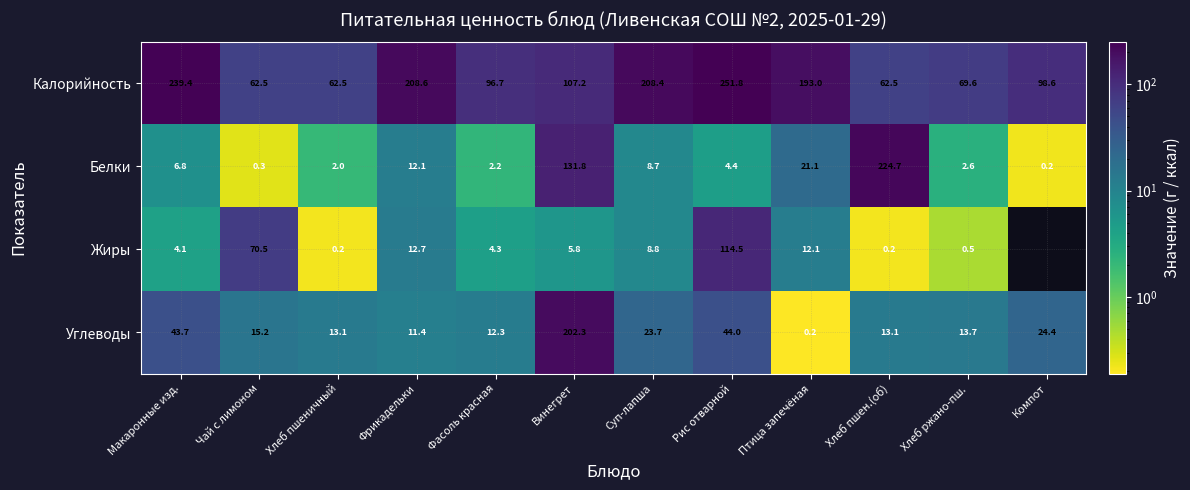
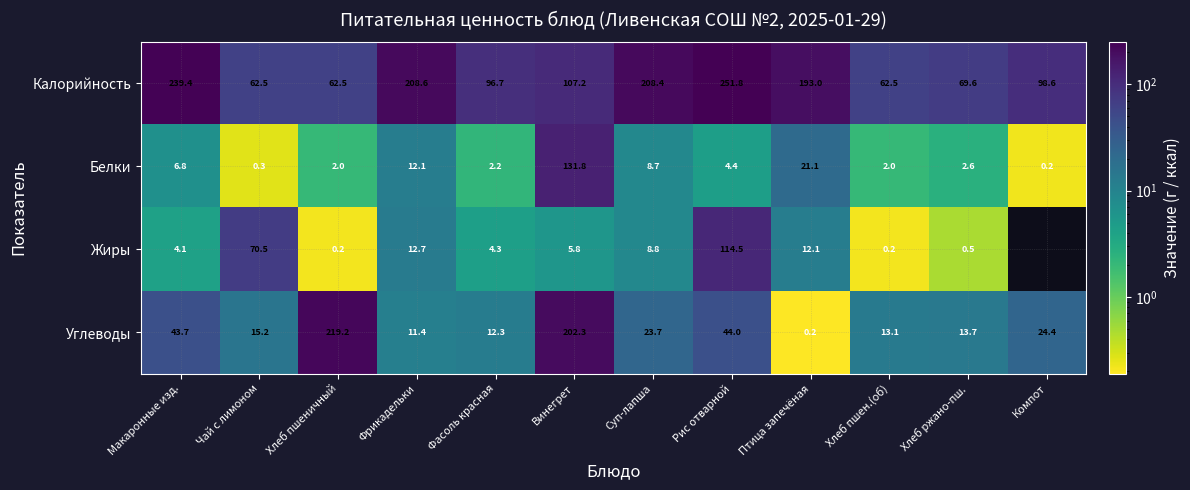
  {
    "Калорийность": {
      "Макаронные изд.": 239.4,
      "Чай с лимоном": 62.5,
      "Хлеб пшеничный": 62.5,
      "Фрикадельки": 208.6,
      "Фасоль красная": 96.7,
      "Винегрет": 107.2,
      "Суп-лапша": 208.4,
      "Рис отварной": 251.8,
      "Птица запечёная": 193.0,
      "Хлеб пшен.(об)": 62.5,
      "Хлеб ржано-пш.": 69.6,
      "Компот": 98.6
    },
    "Белки": {
      "Макаронные изд.": 6.8,
      "Чай с лимоном": 0.3,
      "Хлеб пшеничный": 2.0,
      "Фрикадельки": 12.1,
      "Фасоль красная": 2.2,
      "Винегрет": 131.8,
      "Суп-лапша": 8.7,
      "Рис отварной": 4.4,
      "Птица запечёная": 21.1,
-     "Хлеб пшен.(об)": 224.7,
+     "Хлеб пшен.(об)": 2.0,
      "Хлеб ржано-пш.": 2.6,
      "Компот": 0.2
    },
    "Жиры": {
      "Макаронные изд.": 4.1,
      "Чай с лимоном": 70.5,
      "Хлеб пшеничный": 0.2,
      "Фрикадельки": 12.7,
      "Фасоль красная": 4.3,
      "Винегрет": 5.8,
      "Суп-лапша": 8.8,
      "Рис отварной": 114.5,
      "Птица запечёная": 12.1,
      "Хлеб пшен.(об)": 0.2,
      "Хлеб ржано-пш.": 0.5
    },
    "Углеводы": {
      "Макаронные изд.": 43.7,
      "Чай с лимоном": 15.2,
-     "Хлеб пшеничный": 13.1,
+     "Хлеб пшеничный": 219.2,
      "Фрикадельки": 11.4,
      "Фасоль красная": 12.3,
      "Винегрет": 202.3,
      "Суп-лапша": 23.7,
      "Рис отварной": 44.0,
      "Птица запечёная": 0.2,
      "Хлеб пшен.(об)": 13.1,
      "Хлеб ржано-пш.": 13.7,
      "Компот": 24.4
    }
  }
